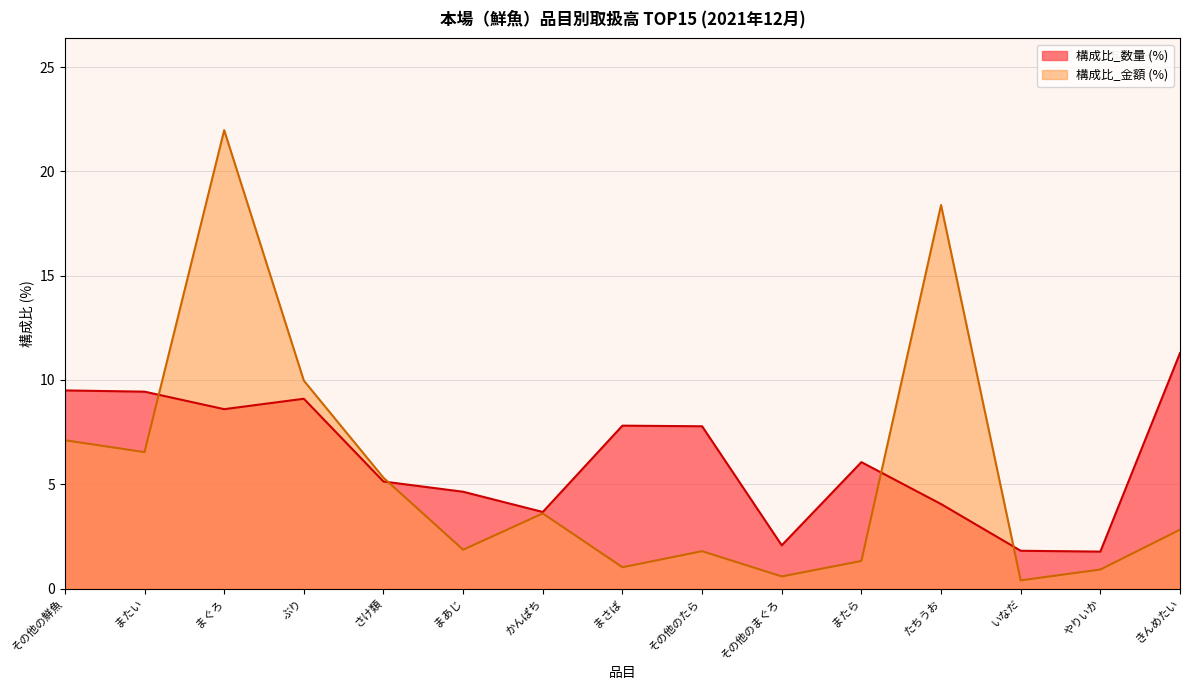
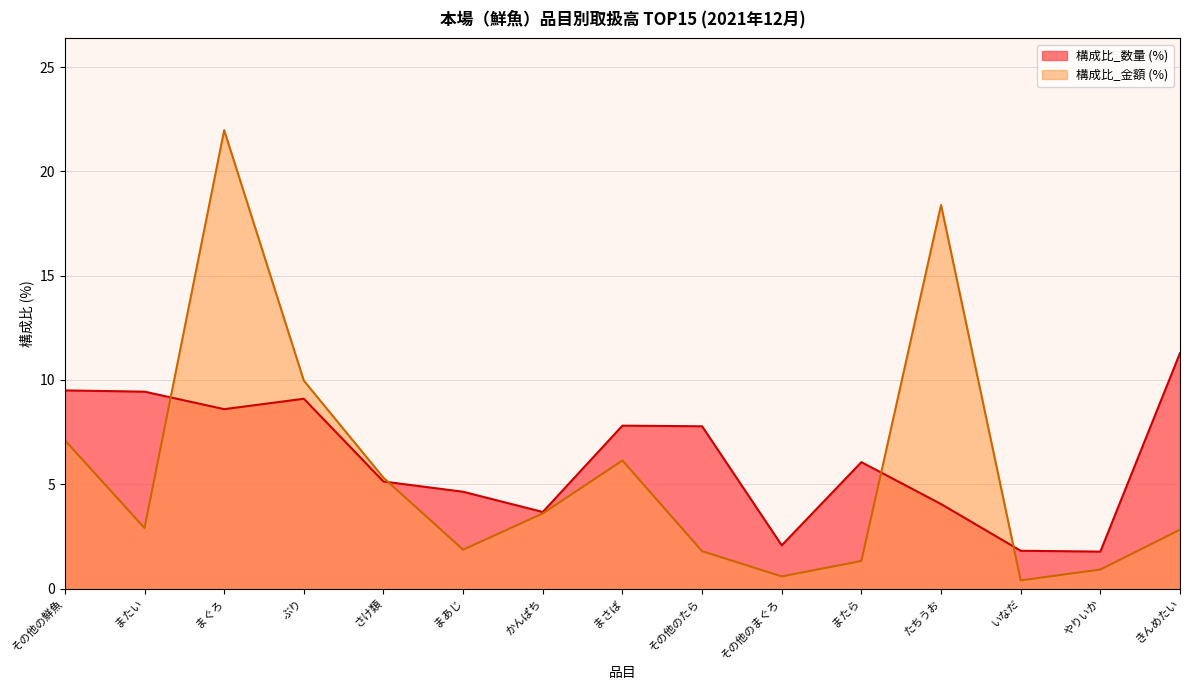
  {
    "構成比_数量 (%)": {
      "その他の鮮魚": 9.5,
      "またい": 9.4,
      "まぐろ": 8.6,
      "ぶり": 9.1,
      "さけ類": 5.1,
      "まあじ": 4.6,
      "まさば": 7.8,
      "その他のたら": 7.8,
      "その他のまぐろ": 2.1,
      "またら": 6.1,
      "たちうお": 4.1,
      "いなだ": 1.8,
      "やりいか": 1.8,
      "きんめたい": 11.3
    },
    "構成比_金額 (%)": {
      "その他の鮮魚": 7.1,
-     "またい": 6.5,
+     "またい": 2.9,
      "まぐろ": 22.0,
      "ぶり": 10.0,
      "さけ類": 5.3,
      "まあじ": 1.9,
-     "まさば": 1.0,
+     "まさば": 6.1,
      "その他のたら": 1.8,
      "その他のまぐろ": 0.6,
      "またら": 1.3,
      "たちうお": 18.4,
      "いなだ": 0.4,
      "やりいか": 0.9,
      "きんめたい": 2.8
    }
  }
